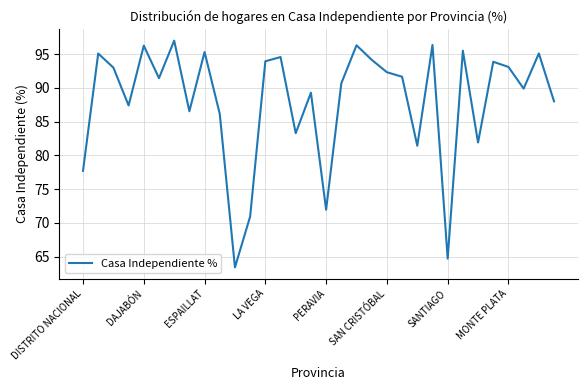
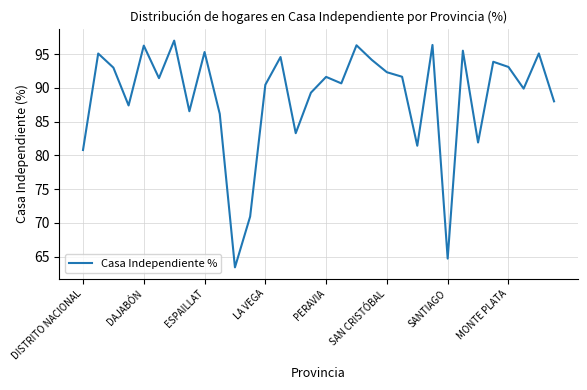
  {
-   "DISTRITO NACIONAL": 78,
+   "DISTRITO NACIONAL": 81,
    "DAJABÓN": 96,
    "ESPAILLAT": 95,
-   "LA VEGA": 94,
-   "PERAVIA": 72,
+   "LA VEGA": 90,
+   "PERAVIA": 92,
    "SAN CRISTÓBAL": 92,
    "SANTIAGO": 65,
    "MONTE PLATA": 93
  }
